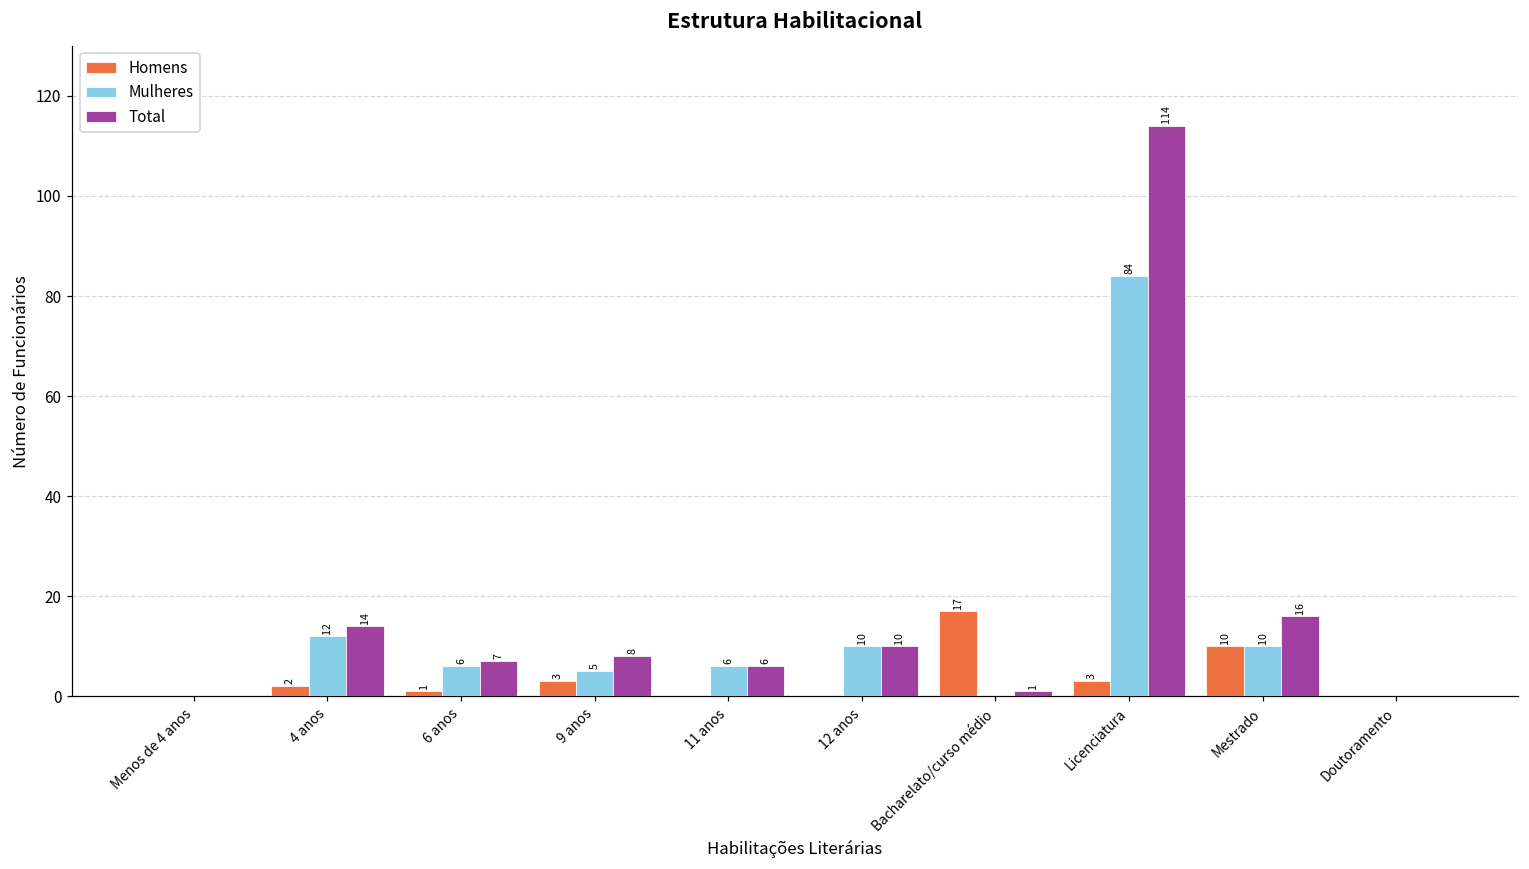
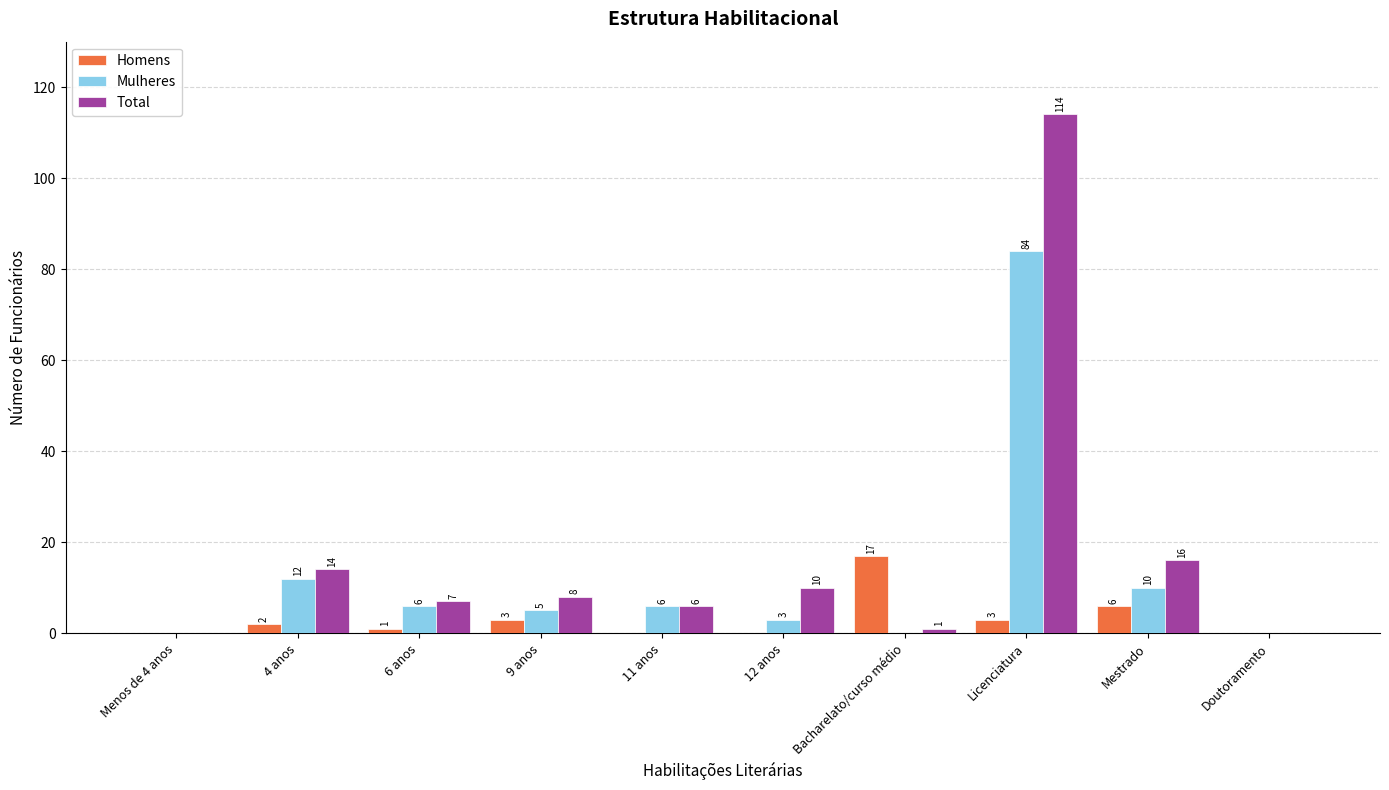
  {
    "Homens": {
      "4 anos": 2,
      "6 anos": 1,
      "9 anos": 3,
      "Bacharelato/curso médio": 17,
      "Licenciatura": 3,
-     "Mestrado": 10
+     "Mestrado": 6
    },
    "Mulheres": {
      "4 anos": 12,
      "6 anos": 6,
      "9 anos": 5,
      "11 anos": 6,
-     "12 anos": 10,
+     "12 anos": 3,
      "Licenciatura": 84,
      "Mestrado": 10
    },
    "Total": {
      "4 anos": 14,
      "6 anos": 7,
      "9 anos": 8,
      "11 anos": 6,
      "12 anos": 10,
      "Bacharelato/curso médio": 1,
      "Licenciatura": 114,
      "Mestrado": 16
    }
  }
